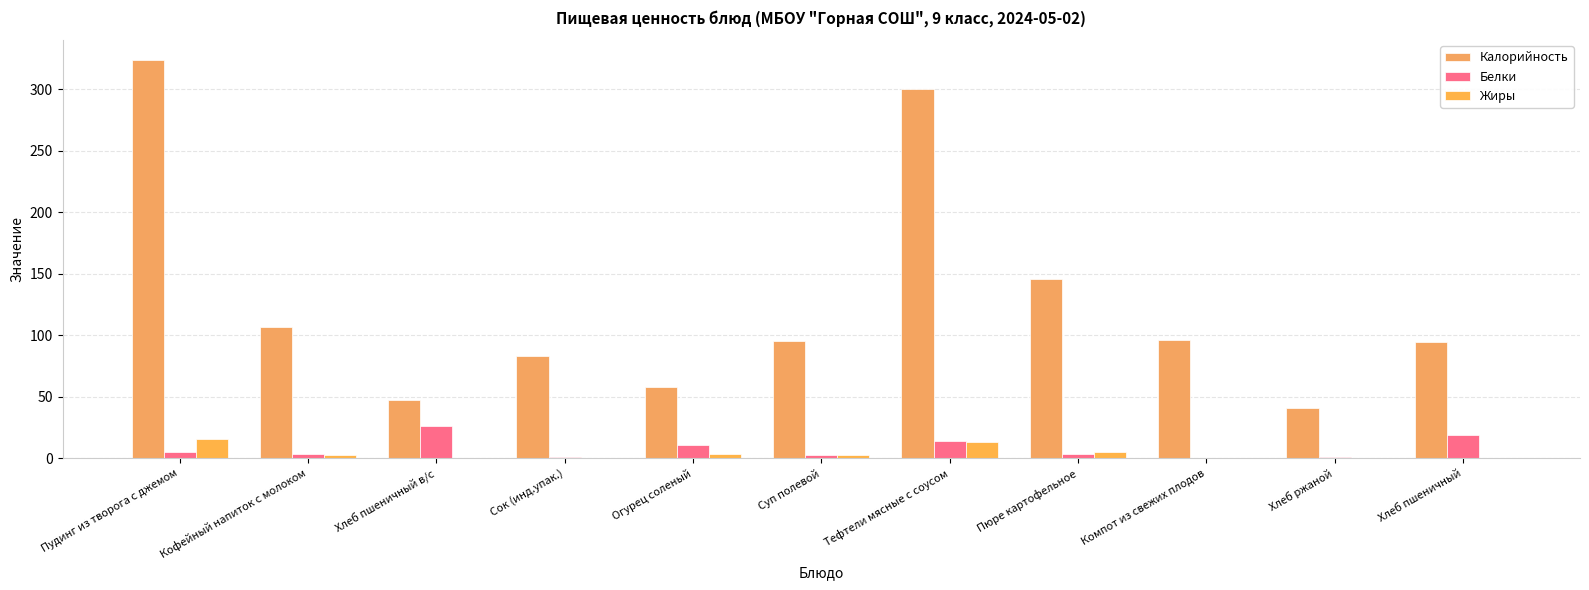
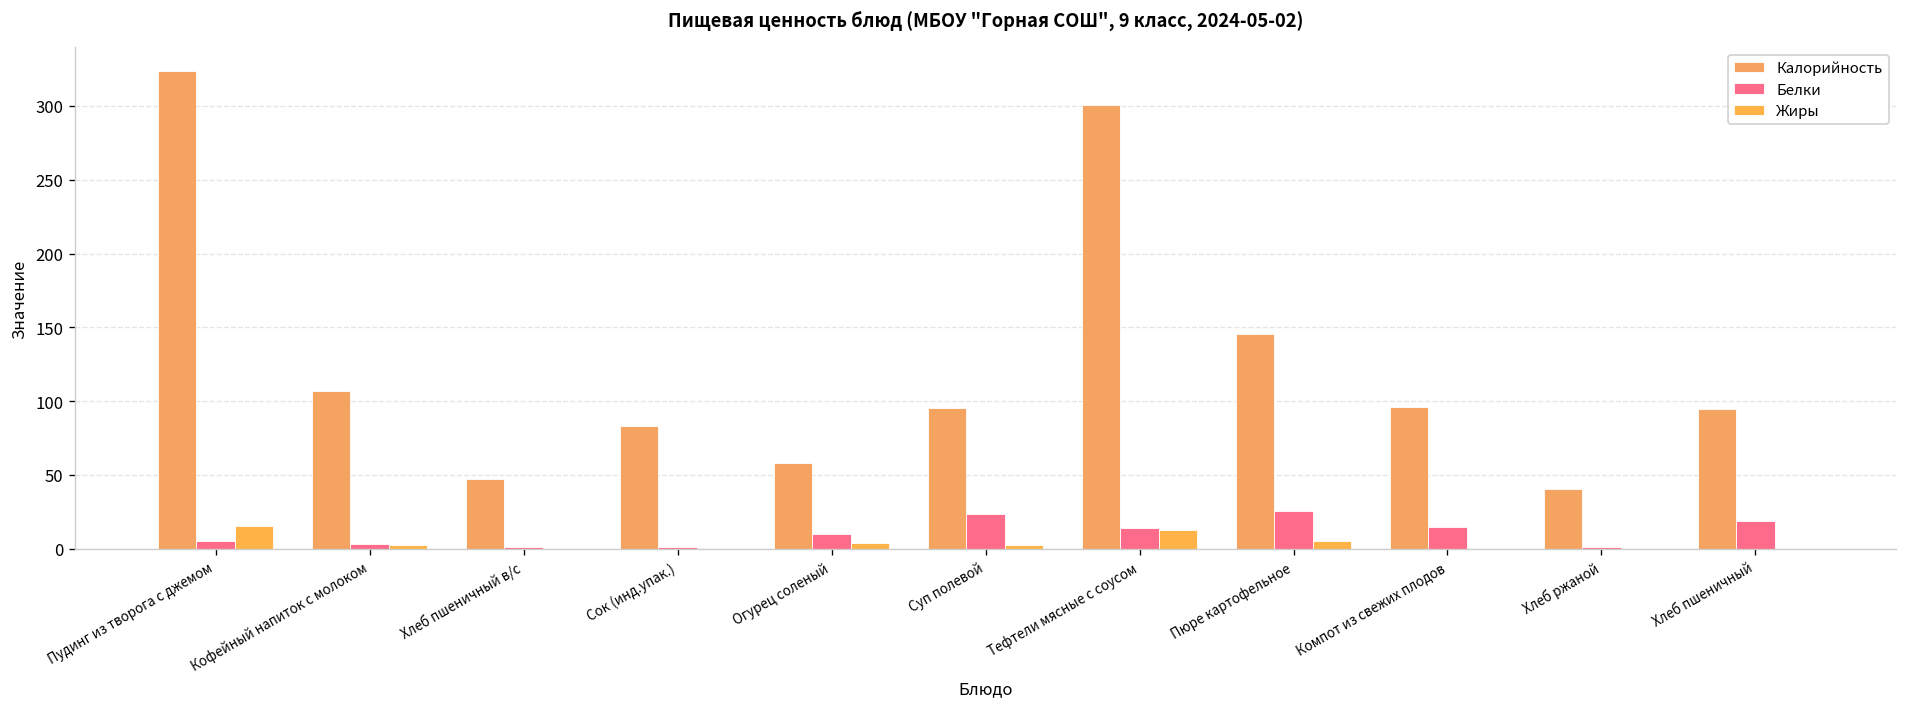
  {
    "Белки": {
      "Пудинг из творога с джемом": 5,
      "Кофейный напиток с молоком": 3,
-     "Хлеб пшеничный в/с": 26,
+     "Хлеб пшеничный в/с": 2,
      "Огурец соленый": 10,
-     "Суп полевой": 2,
+     "Суп полевой": 24,
      "Тефтели мясные с соусом": 14,
-     "Пюре картофельное": 3,
-     "Компот из свежих плодов": 0,
+     "Пюре картофельное": 25,
+     "Компот из свежих плодов": 15,
      "Хлеб пшеничный": 19
    }
  }
